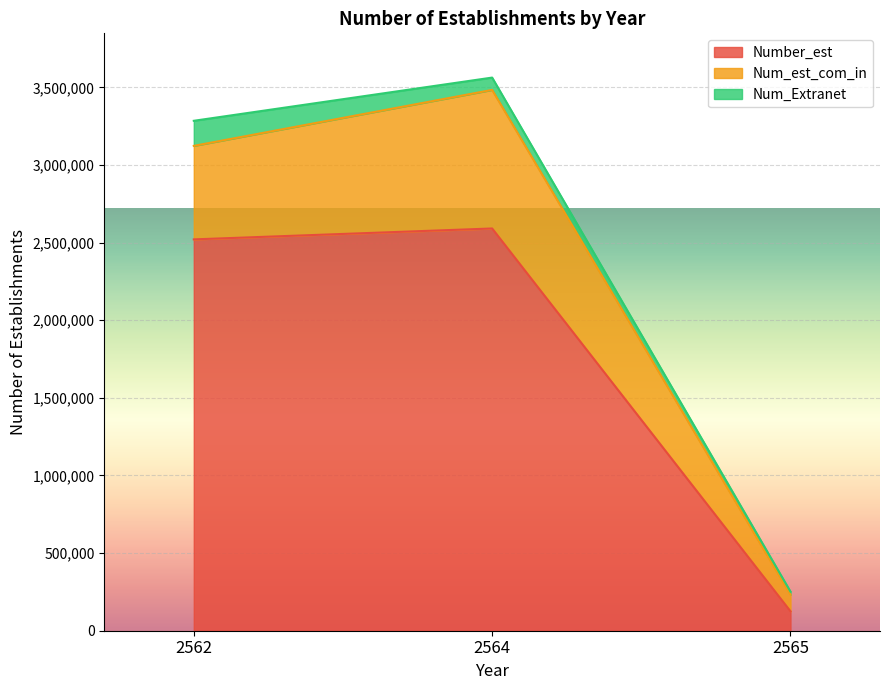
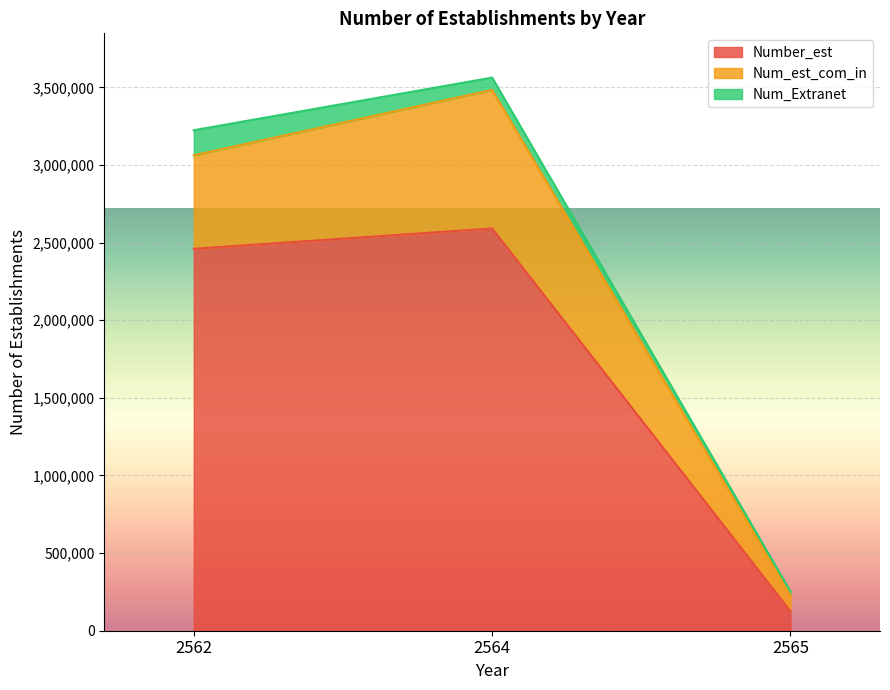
  {
    "Number_est": {
-     "2562": "2,520,000",
+     "2562": "2,460,000",
      "2564": "2,590,000",
      "2565": "130,000"
    },
    "Num_est_com_in": {
      "2562": "600,000",
      "2564": "890,000",
      "2565": "110,000"
    },
    "Num_Extranet": {
      "2562": "160,000",
      "2564": "80,000",
      "2565": "20,000"
    }
  }
